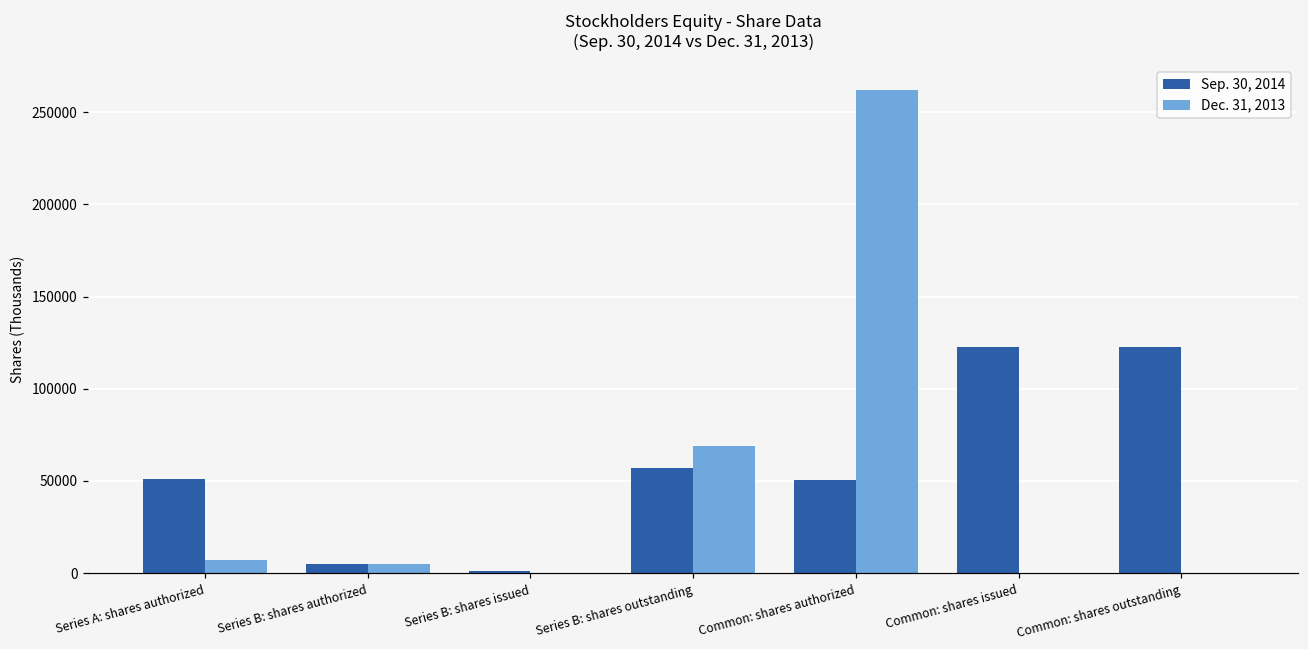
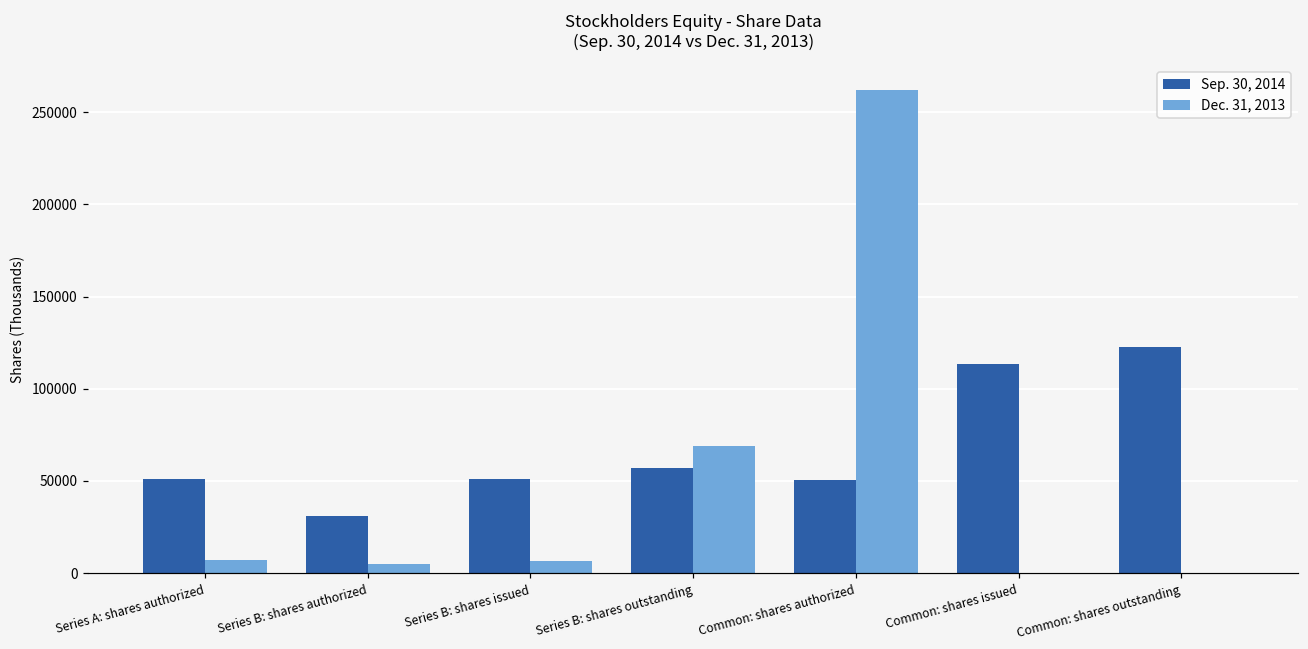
  {
    "Sep. 30, 2014": {
      "Series A: shares authorized": 51000,
-     "Series B: shares authorized": 5000,
-     "Series B: shares issued": 1000,
+     "Series B: shares authorized": 31000,
+     "Series B: shares issued": 51000,
      "Series B: shares outstanding": 57000,
      "Common: shares authorized": 51000,
-     "Common: shares issued": 122000,
+     "Common: shares issued": 114000,
      "Common: shares outstanding": 122000
    },
    "Dec. 31, 2013": {
      "Series A: shares authorized": 7000,
      "Series B: shares authorized": 5000,
-     "Series B: shares issued": 0,
+     "Series B: shares issued": 6000,
      "Series B: shares outstanding": 69000,
      "Common: shares authorized": 262000,
      "Common: shares issued": 0,
      "Common: shares outstanding": 0
    }
  }
